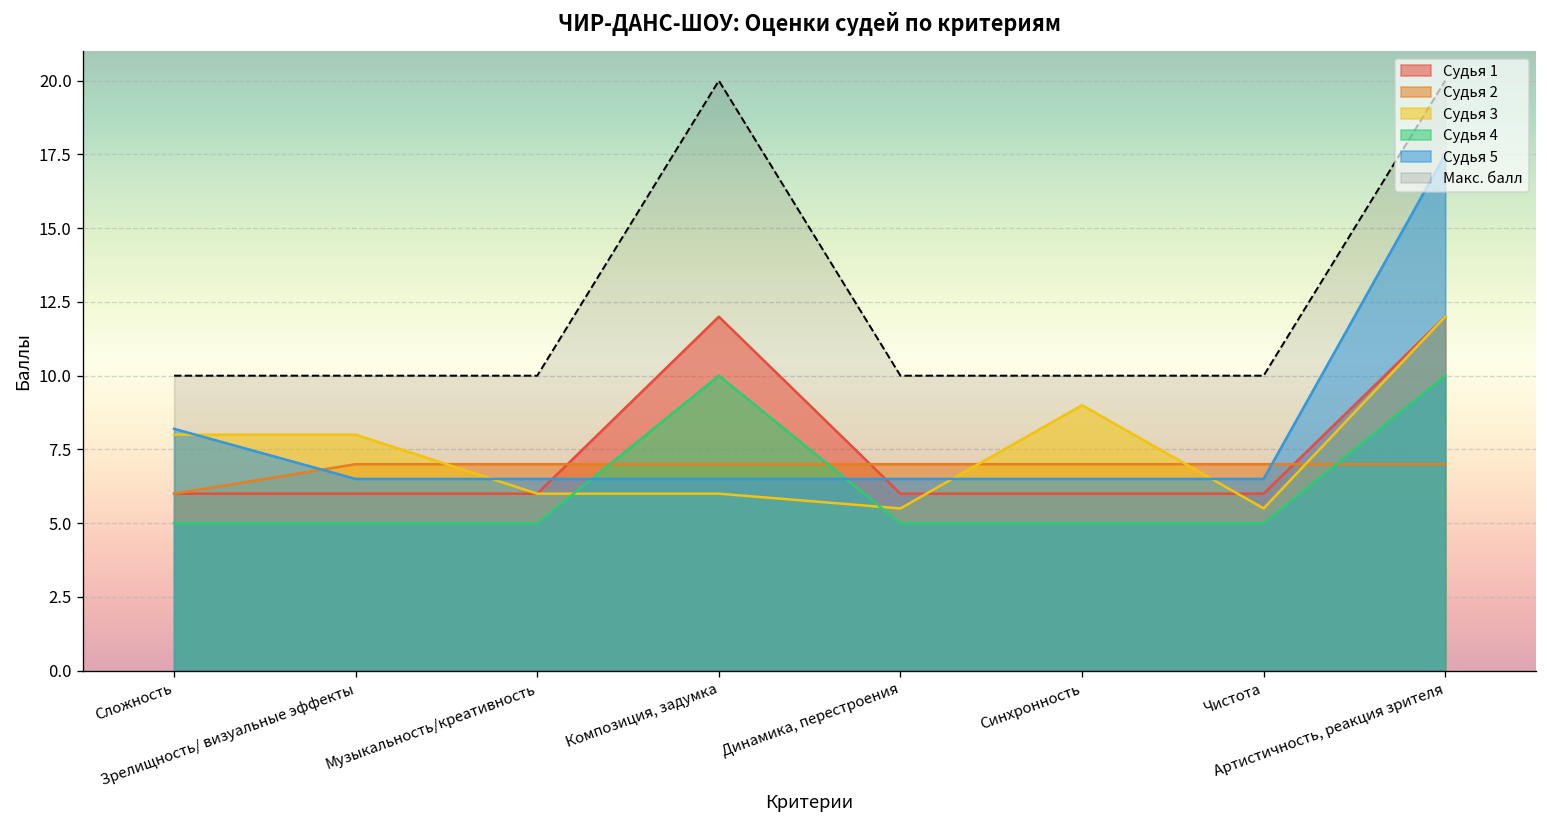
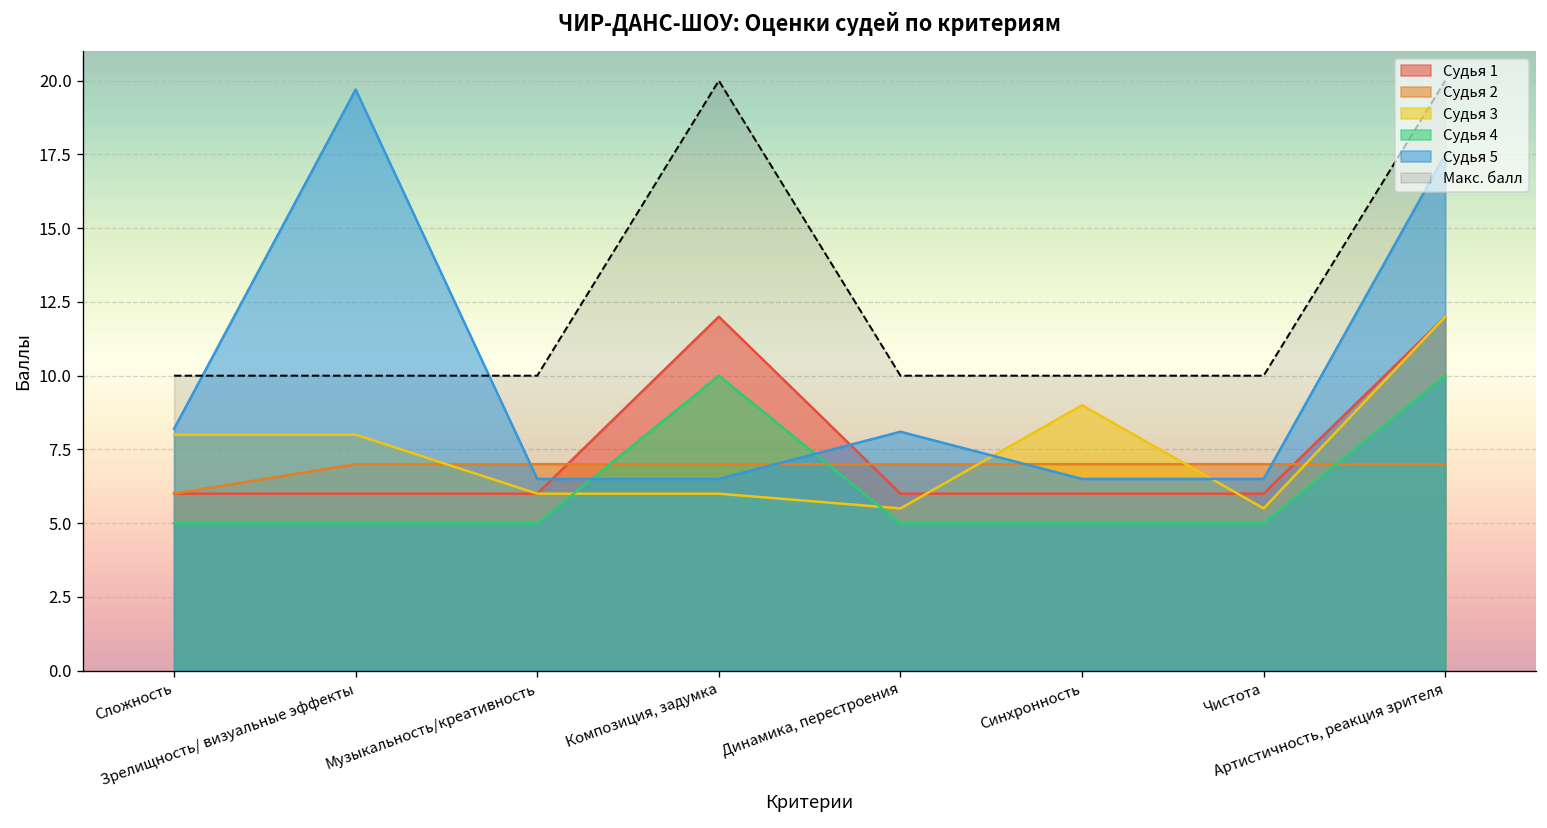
  {
    "Судья 3": {
      "Сложность": 8.0,
      "Зрелищность/ визуальные эффекты": 8.0,
      "Композиция, задумка": 6.0,
      "Динамика, перестроения": 5.5,
      "Синхронность": 9.0,
      "Чистота": 5.5
    },
    "Судья 4": {
      "Сложность": 5.0,
      "Зрелищность/ визуальные эффекты": 5.0,
      "Музыкальность/креативность": 5.0,
      "Композиция, задумка": 10.0,
      "Динамика, перестроения": 5.0,
      "Синхронность": 5.0,
      "Чистота": 5.0,
      "Артистичность, реакция зрителя": 10.0
    },
    "Судья 5": {
      "Сложность": 8.2,
-     "Зрелищность/ визуальные эффекты": 6.5,
+     "Зрелищность/ визуальные эффекты": 19.7,
      "Музыкальность/креативность": 6.5,
      "Композиция, задумка": 6.5,
-     "Динамика, перестроения": 6.5,
+     "Динамика, перестроения": 8.1,
      "Синхронность": 6.5,
      "Чистота": 6.5
    },
    "Макс. балл": {
      "Сложность": 10.0,
      "Зрелищность/ визуальные эффекты": 10.0,
      "Музыкальность/креативность": 10.0,
      "Композиция, задумка": 20.0,
      "Динамика, перестроения": 10.0,
      "Синхронность": 10.0,
      "Чистота": 10.0
    }
  }
